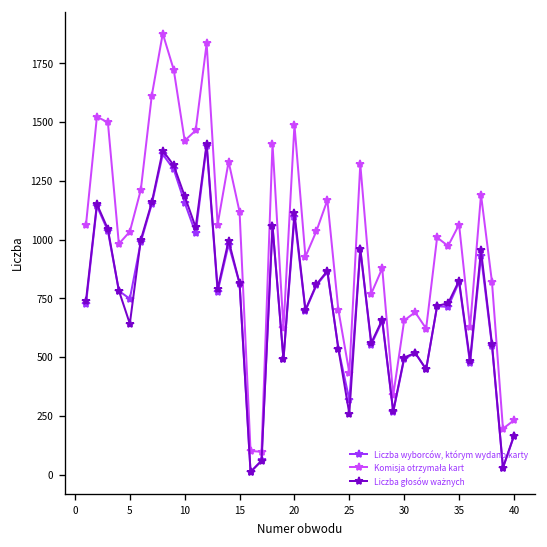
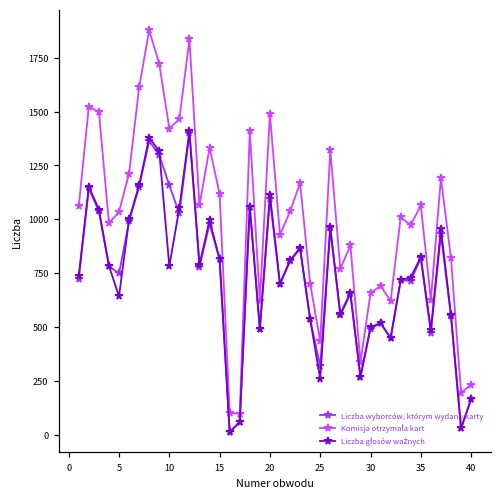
  {
    "Liczba głosów ważnych": {
      "5": 640,
-     "10": 1190,
+     "10": 780,
      "20": 1110,
      "25": 260
    }
  }
